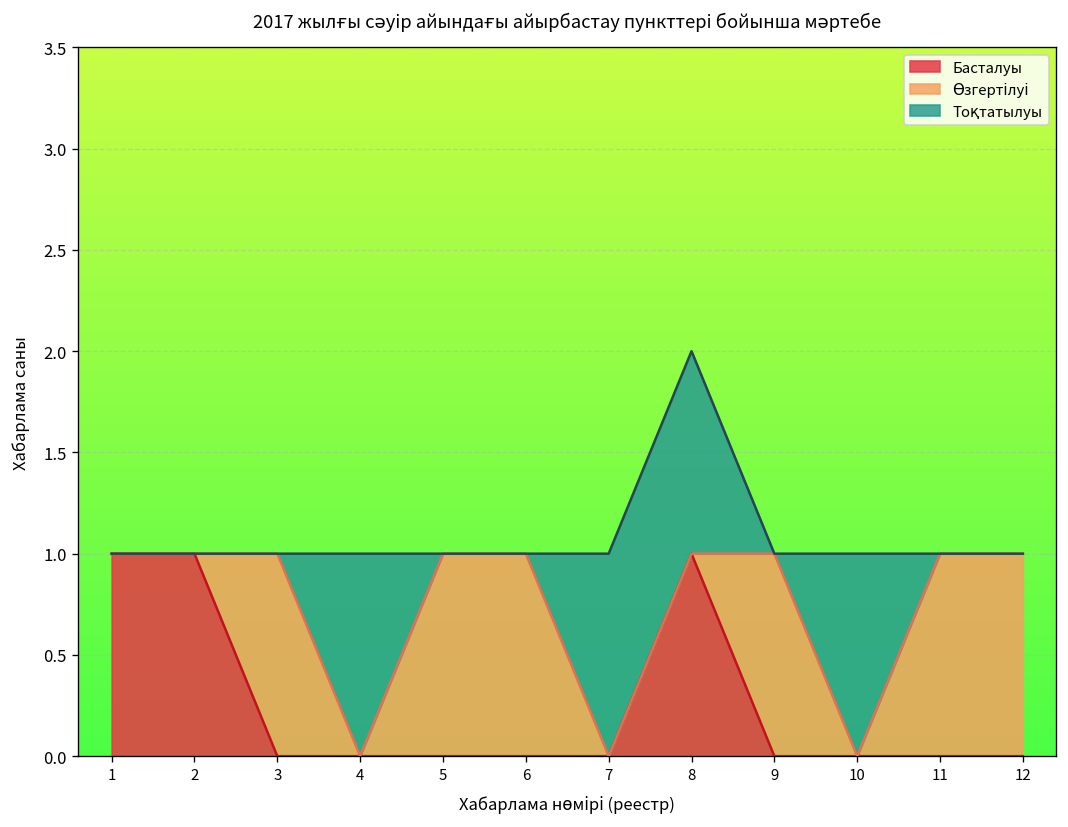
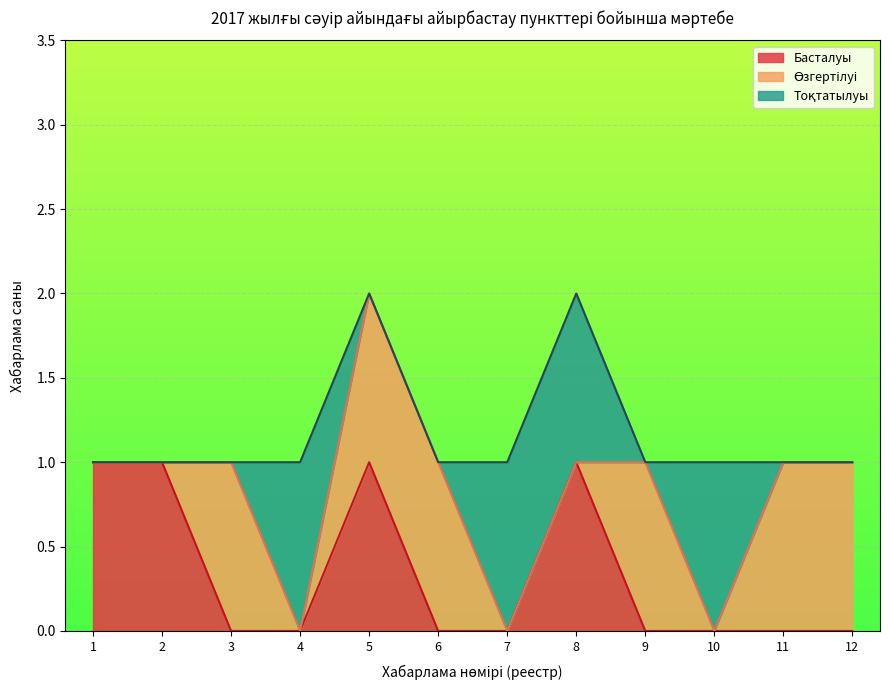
  {
    "Басталуы": {
      "3": 0,
-     "5": 0,
+     "5": 1,
      "6": 0,
      "9": 0,
      "11": 0,
      "12": 0
    },
    "Тоқтатылуы": {
      "4": 1,
      "7": 1,
      "8": 1,
      "10": 1
    }
  }
